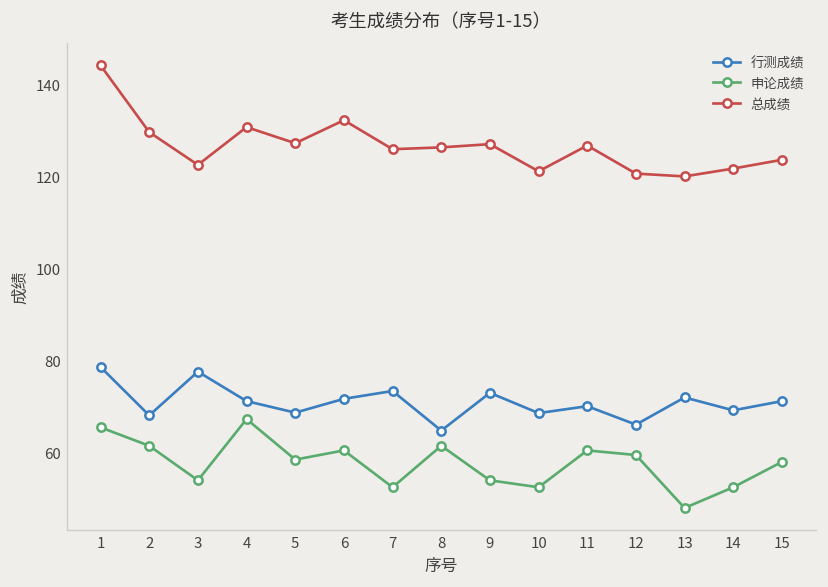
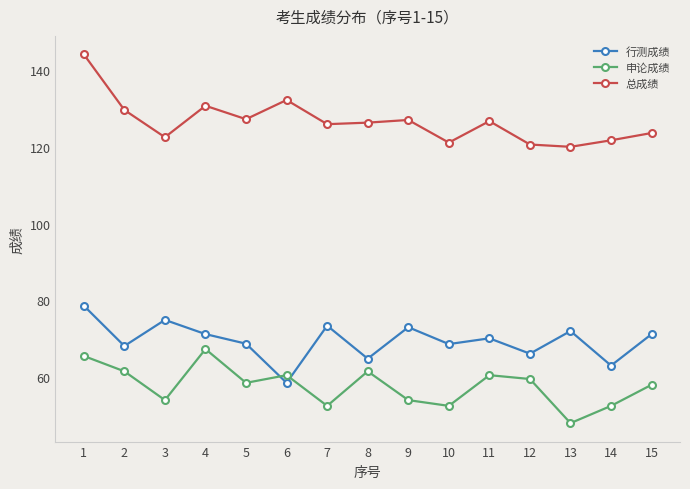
  {
    "行测成绩": {
      "1": 79,
      "2": 68,
-     "3": 78,
+     "3": 75,
      "4": 71,
      "5": 69,
-     "6": 72,
+     "6": 59,
      "7": 73,
      "8": 65,
      "9": 73,
      "10": 69,
      "11": 70,
      "12": 66,
      "13": 72,
-     "14": 69,
+     "14": 63,
      "15": 71
    },
    "申论成绩": {
      "1": 66,
      "2": 62,
      "3": 54,
      "4": 67,
      "5": 59,
      "6": 61,
      "7": 53,
      "8": 62,
      "9": 54,
      "10": 53,
      "11": 61,
      "12": 60,
      "13": 48,
      "14": 53,
      "15": 58
    },
    "总成绩": {
      "1": 144,
      "2": 130,
      "3": 123,
      "4": 131,
      "5": 127,
      "6": 132,
      "7": 126,
      "8": 126,
      "9": 127,
      "10": 121,
      "11": 127,
      "12": 121,
      "13": 120,
      "14": 122,
      "15": 124
    }
  }
